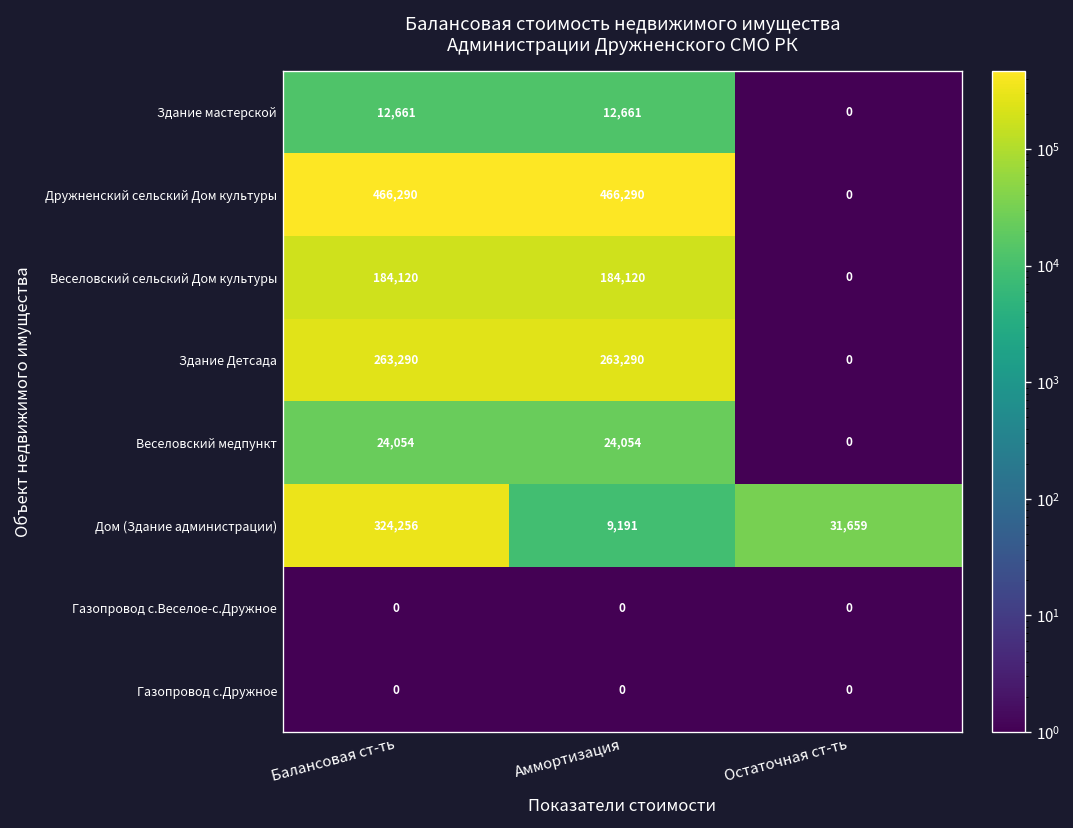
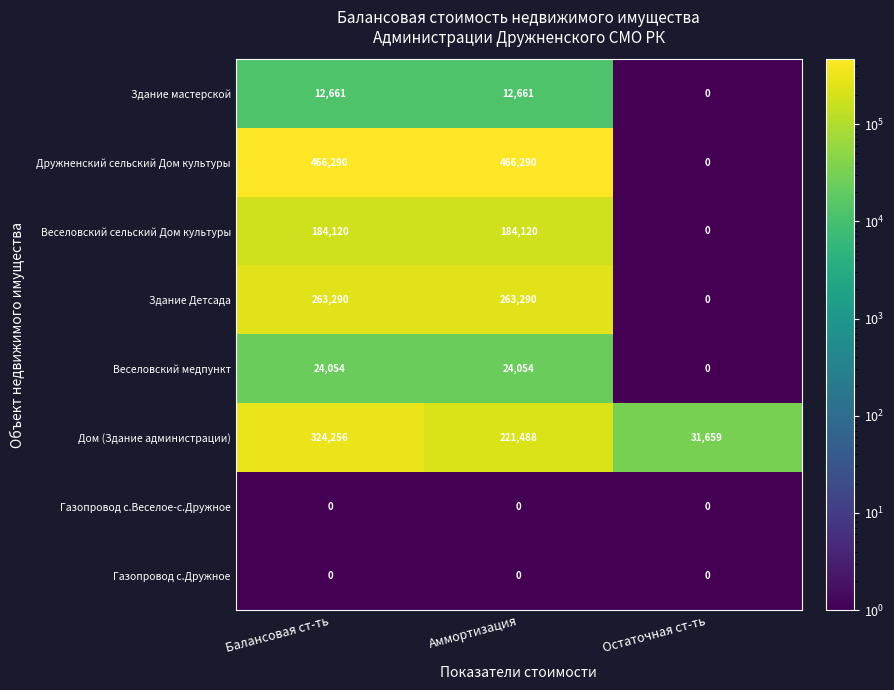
  {
    "Здание мастерской": {
      "Балансовая ст-ть": "12,661",
      "Аммортизация": "12,661",
      "Остаточная ст-ть": "0"
    },
    "Дружненский сельский Дом культуры": {
      "Балансовая ст-ть": "466,290",
      "Аммортизация": "466,290",
      "Остаточная ст-ть": "0"
    },
    "Веселовский сельский Дом культуры": {
      "Балансовая ст-ть": "184,120",
      "Аммортизация": "184,120",
      "Остаточная ст-ть": "0"
    },
    "Здание Детсада": {
      "Балансовая ст-ть": "263,290",
      "Аммортизация": "263,290",
      "Остаточная ст-ть": "0"
    },
    "Веселовский медпункт": {
      "Балансовая ст-ть": "24,054",
      "Аммортизация": "24,054",
      "Остаточная ст-ть": "0"
    },
    "Дом (Здание администрации)": {
      "Балансовая ст-ть": "324,256",
-     "Аммортизация": "9,191",
+     "Аммортизация": "221,488",
      "Остаточная ст-ть": "31,659"
    },
    "Газопровод с.Веселое-с.Дружное": {
      "Балансовая ст-ть": "0",
      "Аммортизация": "0",
      "Остаточная ст-ть": "0"
    },
    "Газопровод с.Дружное": {
      "Балансовая ст-ть": "0",
      "Аммортизация": "0",
      "Остаточная ст-ть": "0"
    }
  }
